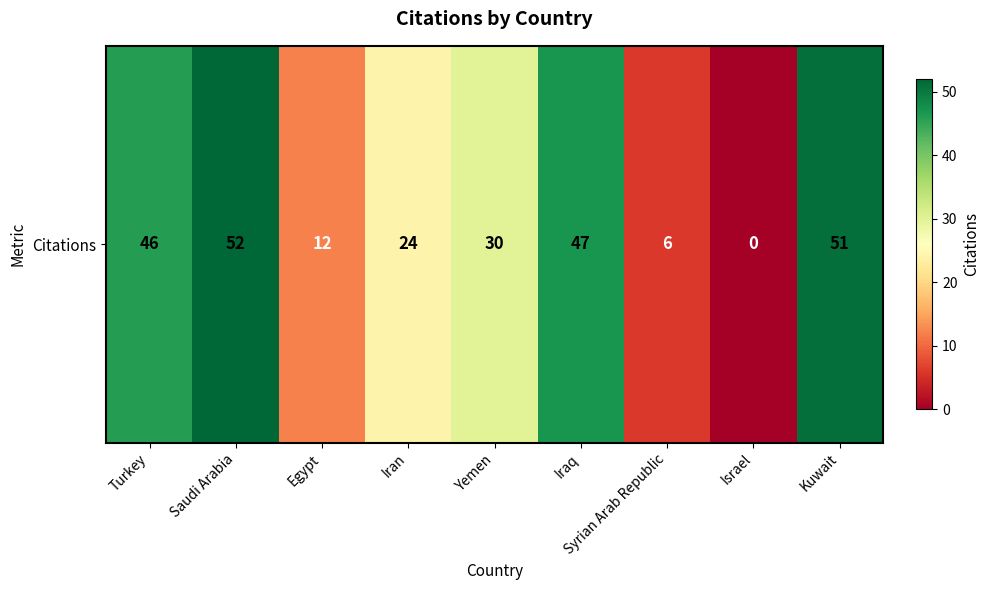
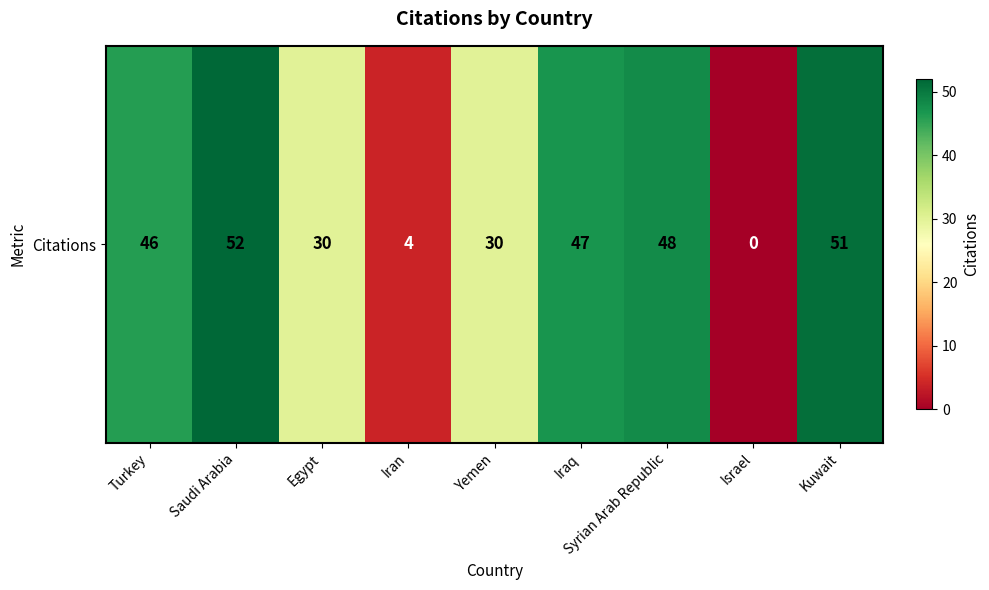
  {
    "Citations": {
      "Turkey": 46,
      "Saudi Arabia": 52,
-     "Egypt": 12,
-     "Iran": 24,
+     "Egypt": 30,
+     "Iran": 4,
      "Yemen": 30,
      "Iraq": 47,
-     "Syrian Arab Republic": 6,
+     "Syrian Arab Republic": 48,
      "Israel": 0,
      "Kuwait": 51
    }
  }
